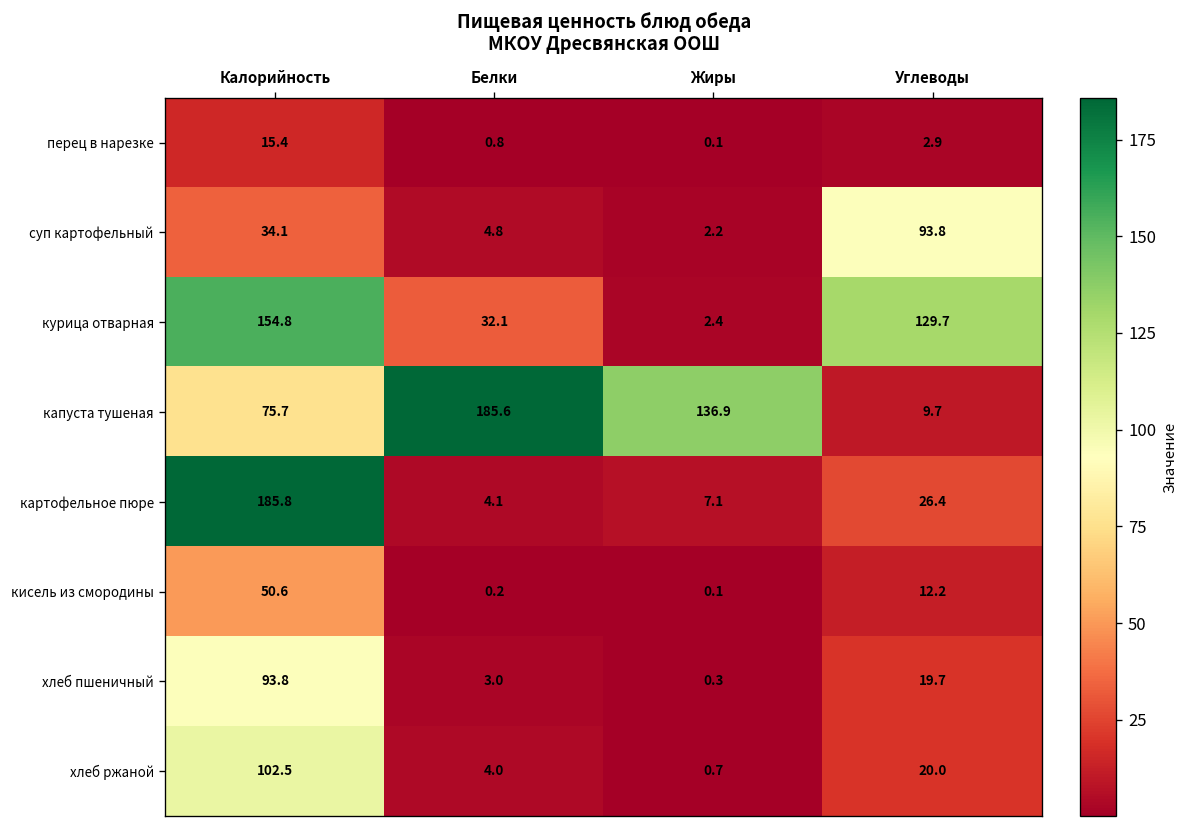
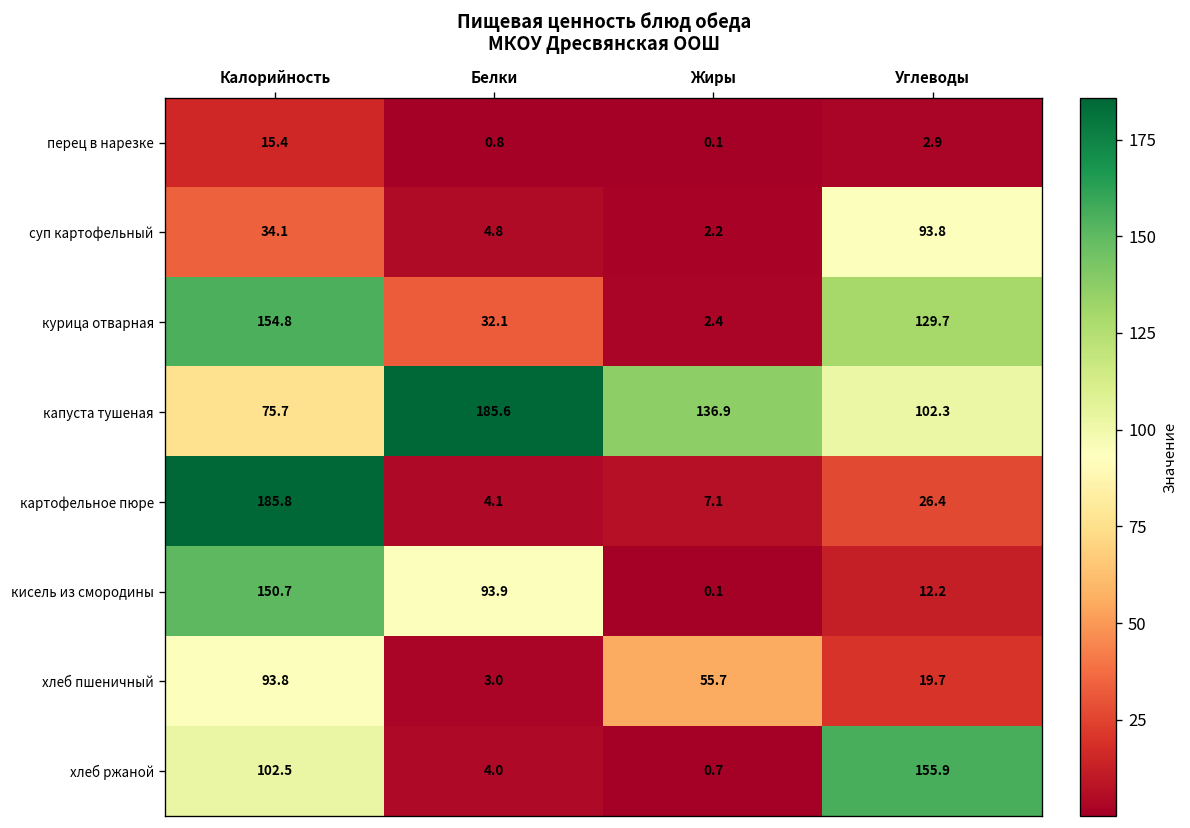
  {
    "перец в нарезке": {
      "Калорийность": 15.4,
      "Белки": 0.8,
      "Жиры": 0.1,
      "Углеводы": 2.9
    },
    "суп картофельный": {
      "Калорийность": 34.1,
      "Белки": 4.8,
      "Жиры": 2.2,
      "Углеводы": 93.8
    },
    "курица отварная": {
      "Калорийность": 154.8,
      "Белки": 32.1,
      "Жиры": 2.4,
      "Углеводы": 129.7
    },
    "капуста тушеная": {
      "Калорийность": 75.7,
      "Белки": 185.6,
      "Жиры": 136.9,
-     "Углеводы": 9.7
+     "Углеводы": 102.3
    },
    "картофельное пюре": {
      "Калорийность": 185.8,
      "Белки": 4.1,
      "Жиры": 7.1,
      "Углеводы": 26.4
    },
    "кисель из смородины": {
-     "Калорийность": 50.6,
-     "Белки": 0.2,
+     "Калорийность": 150.7,
+     "Белки": 93.9,
      "Жиры": 0.1,
      "Углеводы": 12.2
    },
    "хлеб пшеничный": {
      "Калорийность": 93.8,
      "Белки": 3.0,
-     "Жиры": 0.3,
+     "Жиры": 55.7,
      "Углеводы": 19.7
    },
    "хлеб ржаной": {
      "Калорийность": 102.5,
      "Белки": 4.0,
      "Жиры": 0.7,
-     "Углеводы": 20.0
+     "Углеводы": 155.9
    }
  }
